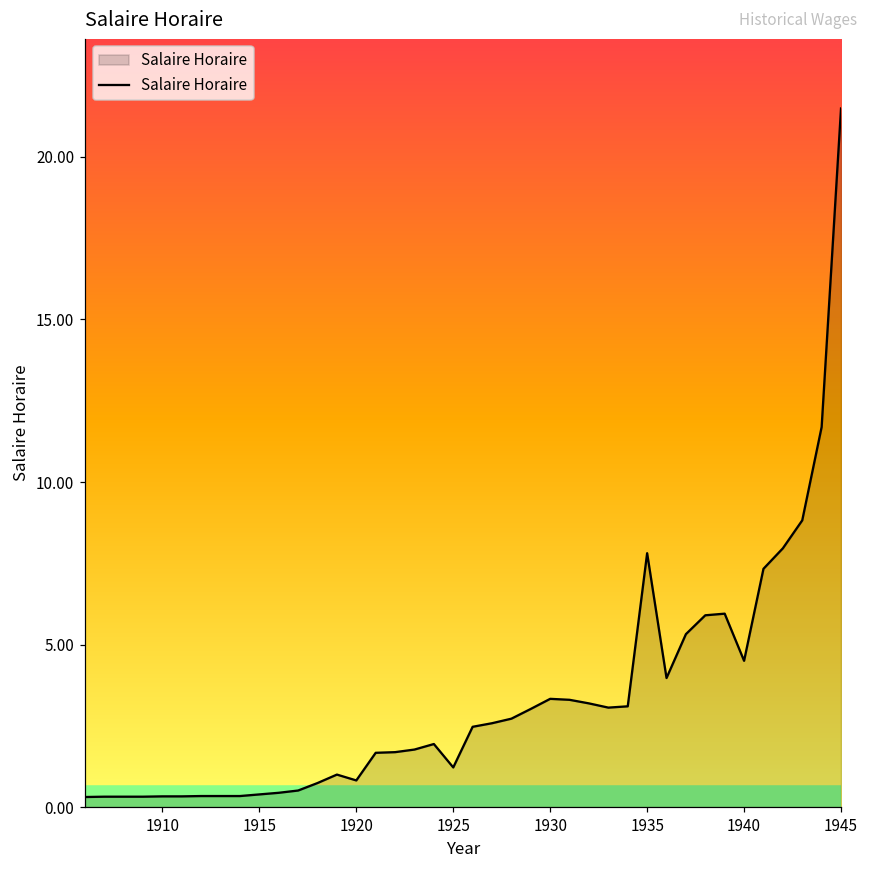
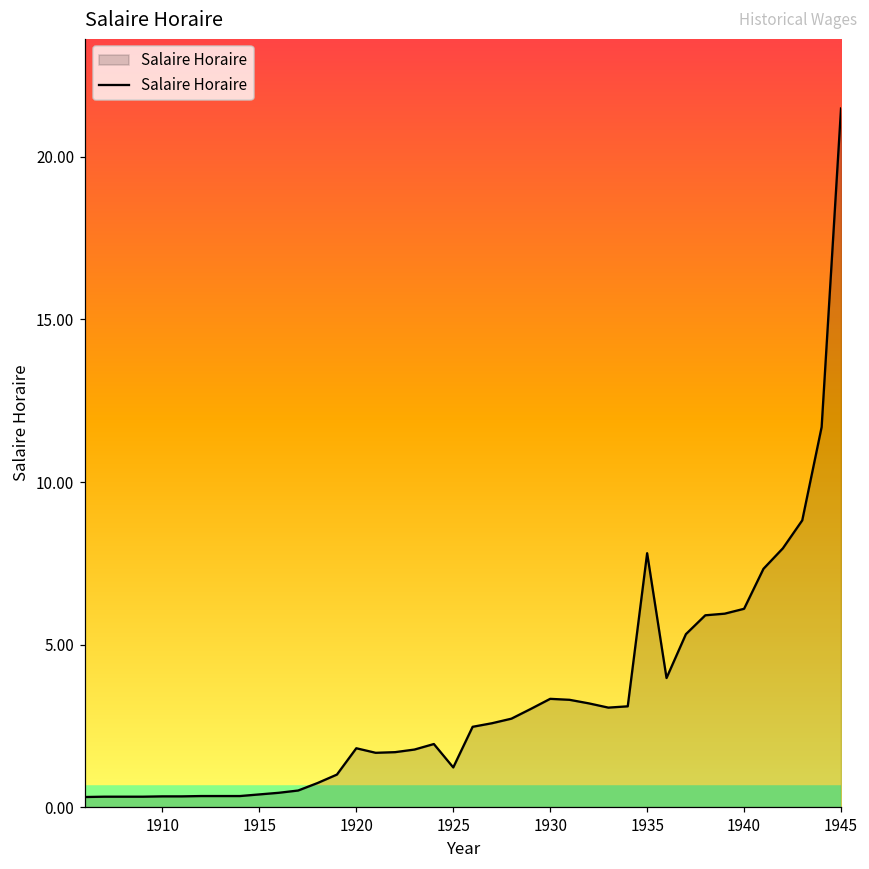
  {
-   "1920": 0.8,
+   "1920": 1.8,
    "1925": 1.2,
    "1930": 3.3,
    "1935": 7.8,
-   "1940": 4.5,
+   "1940": 6.1,
    "1945": 21.5
  }
